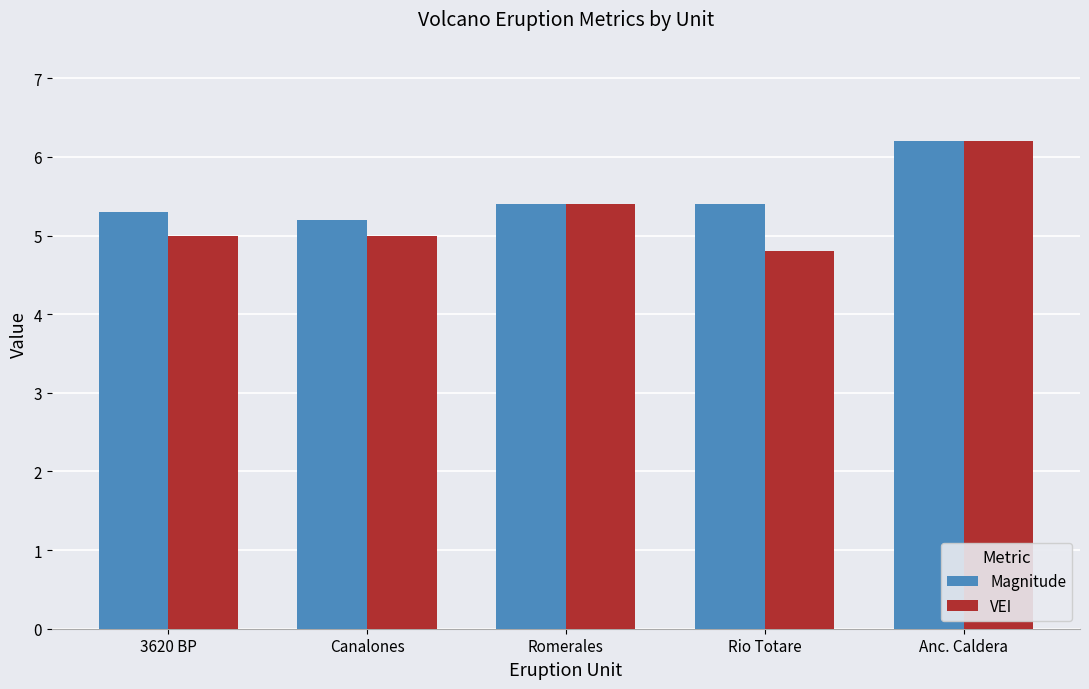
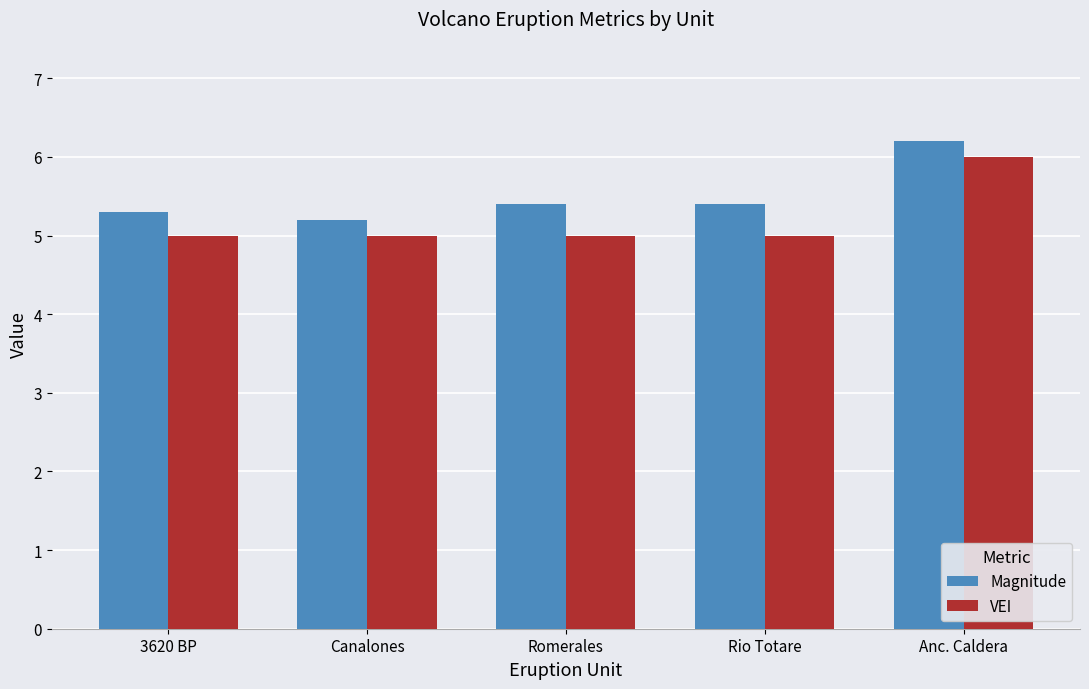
  {
    "Magnitude": {
      "3620 BP": 5.3,
      "Canalones": 5.2,
      "Romerales": 5.4,
      "Rio Totare": 5.4,
      "Anc. Caldera": 6.2
    },
    "VEI": {
      "3620 BP": 5.0,
      "Canalones": 5.0,
-     "Romerales": 5.4,
-     "Rio Totare": 4.8,
-     "Anc. Caldera": 6.2
+     "Romerales": 5.0,
+     "Rio Totare": 5.0,
+     "Anc. Caldera": 6.0
    }
  }
